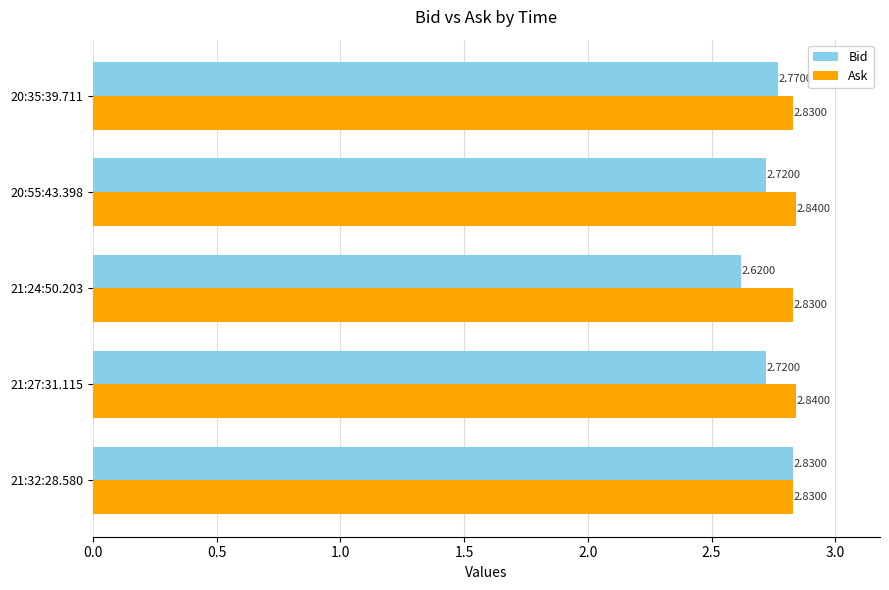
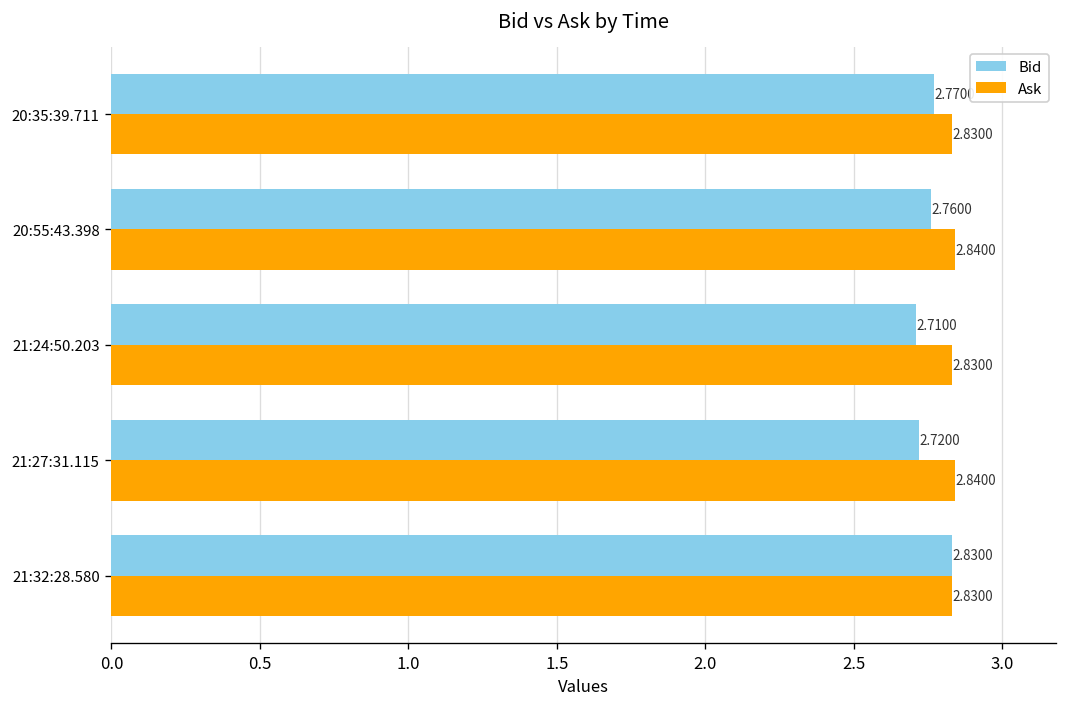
  {
    "Bid": {
-     "20:55:43.398": 2.7200,
-     "21:24:50.203": 2.6200,
+     "20:55:43.398": 2.7600,
+     "21:24:50.203": 2.7100,
      "21:27:31.115": 2.7200,
      "21:32:28.580": 2.8300
    },
    "Ask": {
      "20:35:39.711": 2.8300,
      "20:55:43.398": 2.8400,
      "21:24:50.203": 2.8300,
      "21:27:31.115": 2.8400,
      "21:32:28.580": 2.8300
    }
  }
